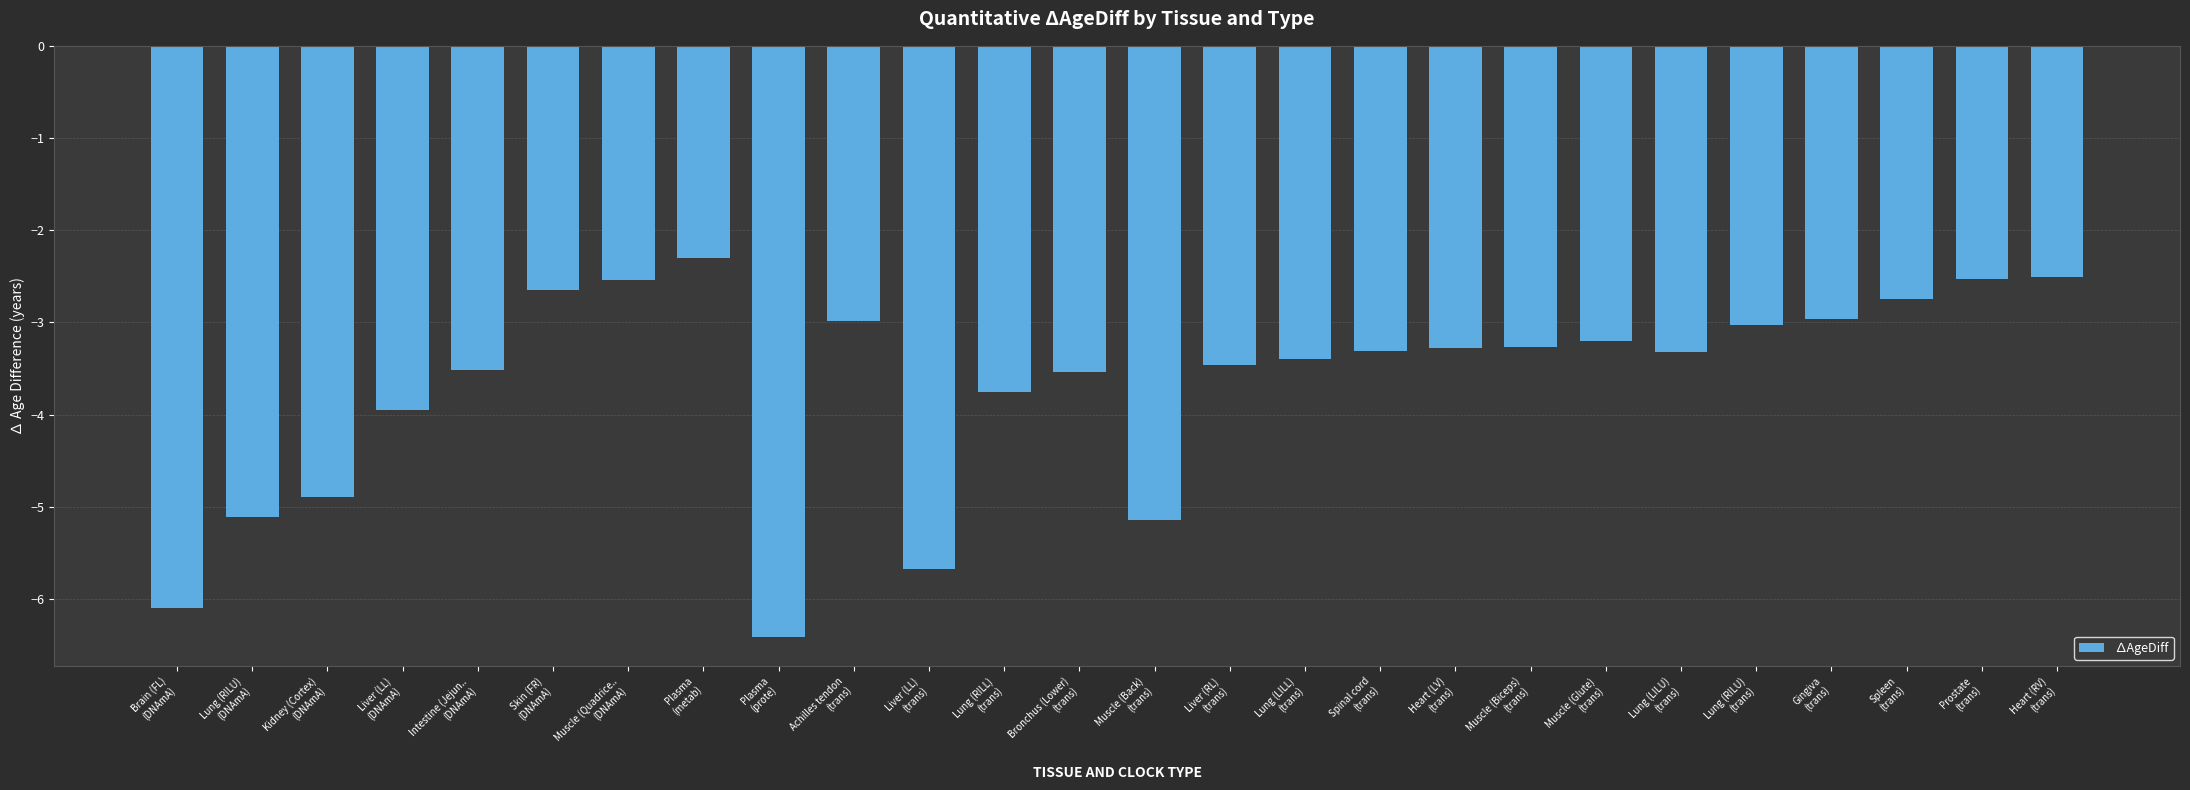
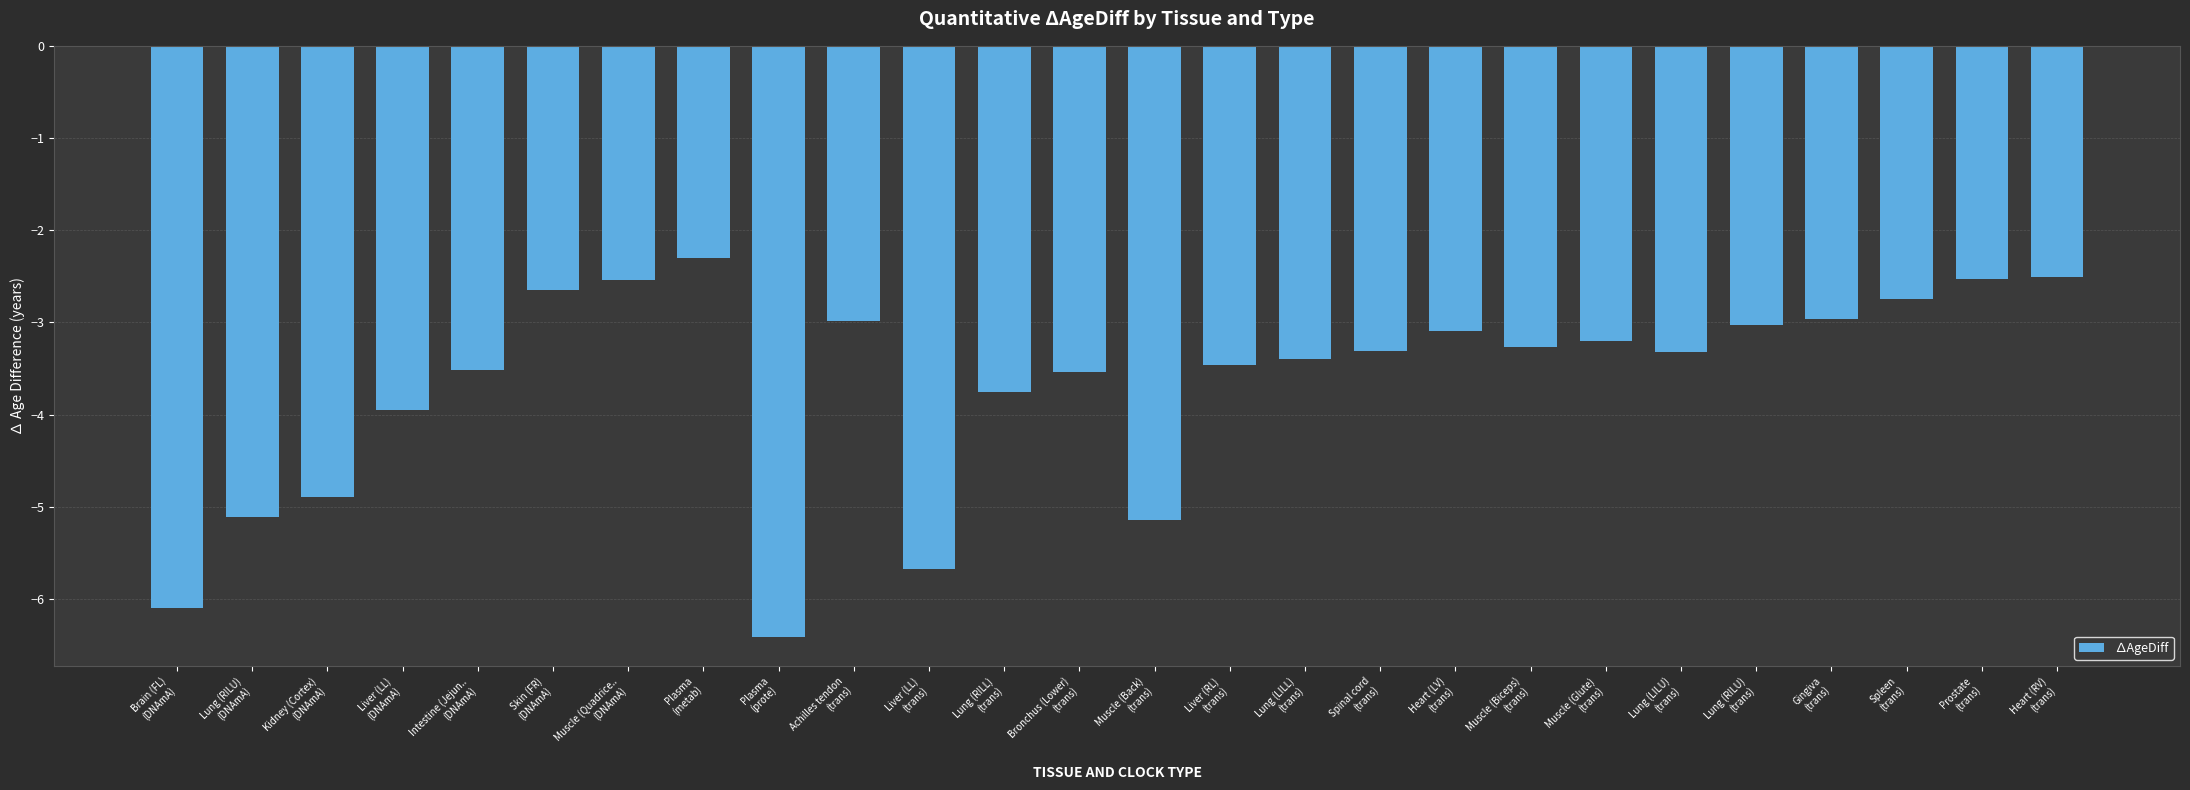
  {
    "Brain (FL) (DNAmA)": -6.1,
    "Lung (RILU) (DNAmA)": -5.1,
    "Kidney (Cortex) (DNAmA)": -4.9,
    "Liver (LL) (DNAmA)": -3.9,
    "Intestine (Jejun.. (DNAmA)": -3.5,
    "Skin (FR) (DNAmA)": -2.7,
    "Muscle (Quadrice.. (DNAmA)": -2.5,
    "Plasma (metab)": -2.3,
    "Plasma (prote)": -6.4,
    "Achilles tendon (trans)": -3.0,
    "Liver (LL) (trans)": -5.7,
    "Lung (RILL) (trans)": -3.8,
    "Bronchus (Lower) (trans)": -3.5,
    "Muscle (Back) (trans)": -5.1,
    "Liver (RL) (trans)": -3.5,
    "Lung (LILL) (trans)": -3.4,
    "Spinal cord (trans)": -3.3,
-   "Heart (LV) (trans)": -3.3,
+   "Heart (LV) (trans)": -3.1,
    "Muscle (Biceps) (trans)": -3.3,
    "Muscle (Glute) (trans)": -3.2,
    "Lung (LILU) (trans)": -3.3,
    "Lung (RILU) (trans)": -3.0,
    "Gingiva (trans)": -3.0,
    "Spleen (trans)": -2.7,
    "Prostate (trans)": -2.5,
    "Heart (RV) (trans)": -2.5
  }
